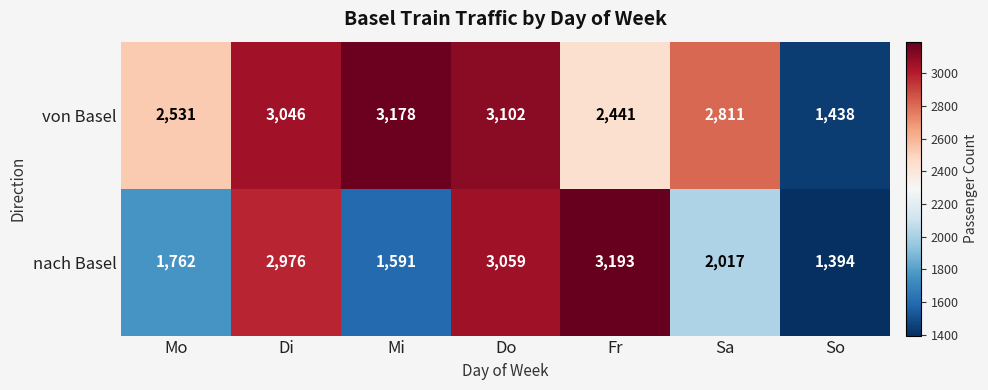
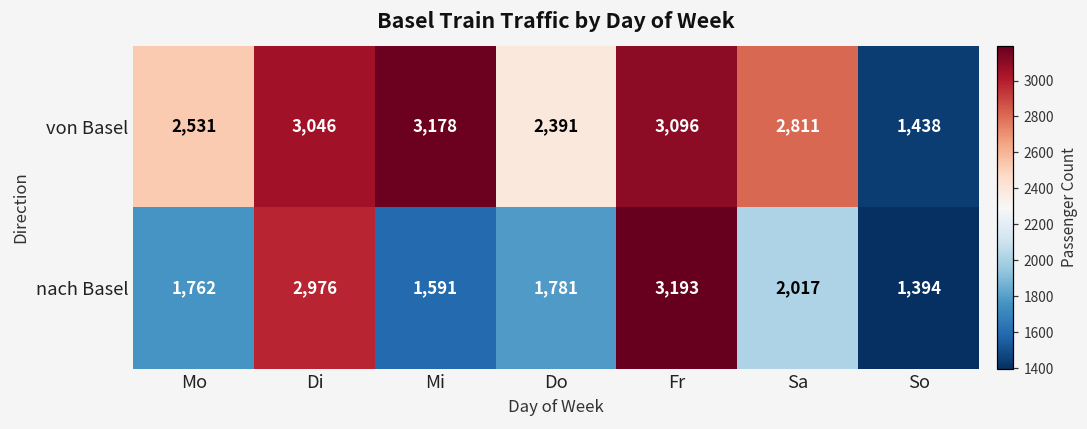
  {
    "von Basel": {
      "Mo": "2,531",
      "Di": "3,046",
      "Mi": "3,178",
-     "Do": "3,102",
-     "Fr": "2,441",
+     "Do": "2,391",
+     "Fr": "3,096",
      "Sa": "2,811",
      "So": "1,438"
    },
    "nach Basel": {
      "Mo": "1,762",
      "Di": "2,976",
      "Mi": "1,591",
-     "Do": "3,059",
+     "Do": "1,781",
      "Fr": "3,193",
      "Sa": "2,017",
      "So": "1,394"
    }
  }
